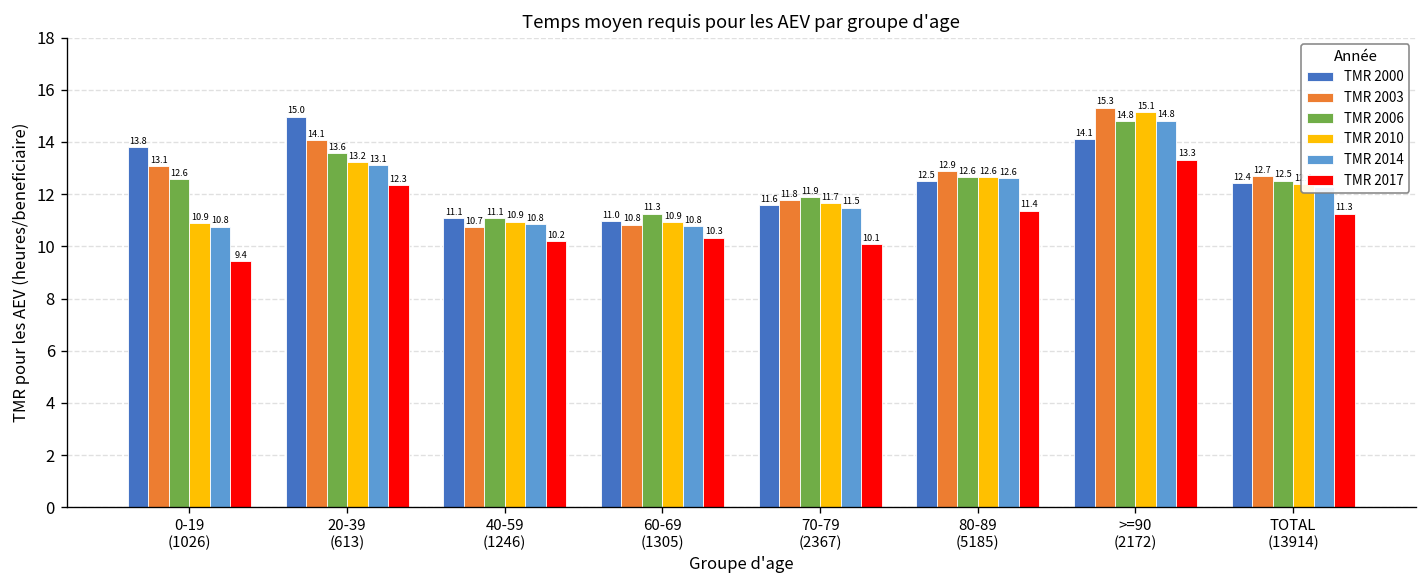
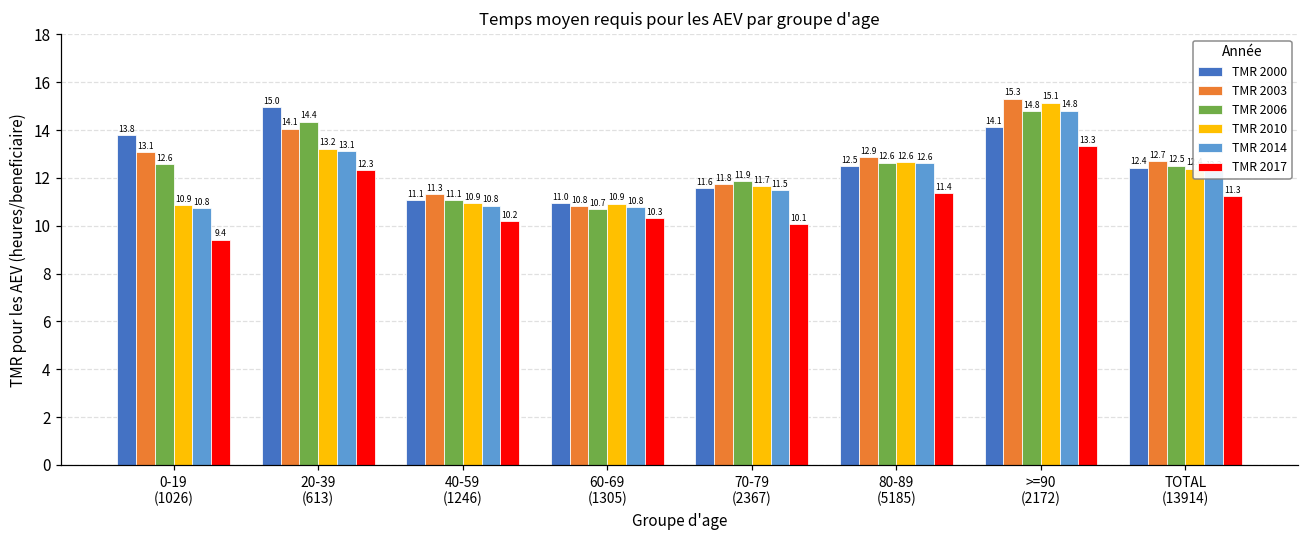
  {
    "TMR 2003": {
      "0-19 (1026)": 13.1,
      "20-39 (613)": 14.1,
-     "40-59 (1246)": 10.7,
+     "40-59 (1246)": 11.3,
      "60-69 (1305)": 10.8,
      "70-79 (2367)": 11.8,
      "80-89 (5185)": 12.9,
      ">=90 (2172)": 15.3,
      "TOTAL (13914)": 12.7
    },
    "TMR 2006": {
      "0-19 (1026)": 12.6,
-     "20-39 (613)": 13.6,
+     "20-39 (613)": 14.4,
      "40-59 (1246)": 11.1,
-     "60-69 (1305)": 11.3,
+     "60-69 (1305)": 10.7,
      "70-79 (2367)": 11.9,
      "80-89 (5185)": 12.6,
      ">=90 (2172)": 14.8,
      "TOTAL (13914)": 12.5
    },
    "TMR 2010": {
      "0-19 (1026)": 10.9,
      "20-39 (613)": 13.2,
      "40-59 (1246)": 10.9,
      "60-69 (1305)": 10.9,
      "70-79 (2367)": 11.7,
      "80-89 (5185)": 12.6,
      ">=90 (2172)": 15.1
    },
    "TMR 2017": {
      "0-19 (1026)": 9.4,
      "20-39 (613)": 12.3,
      "40-59 (1246)": 10.2,
      "60-69 (1305)": 10.3,
      "70-79 (2367)": 10.1,
      "80-89 (5185)": 11.4,
      ">=90 (2172)": 13.3,
      "TOTAL (13914)": 11.3
    }
  }
